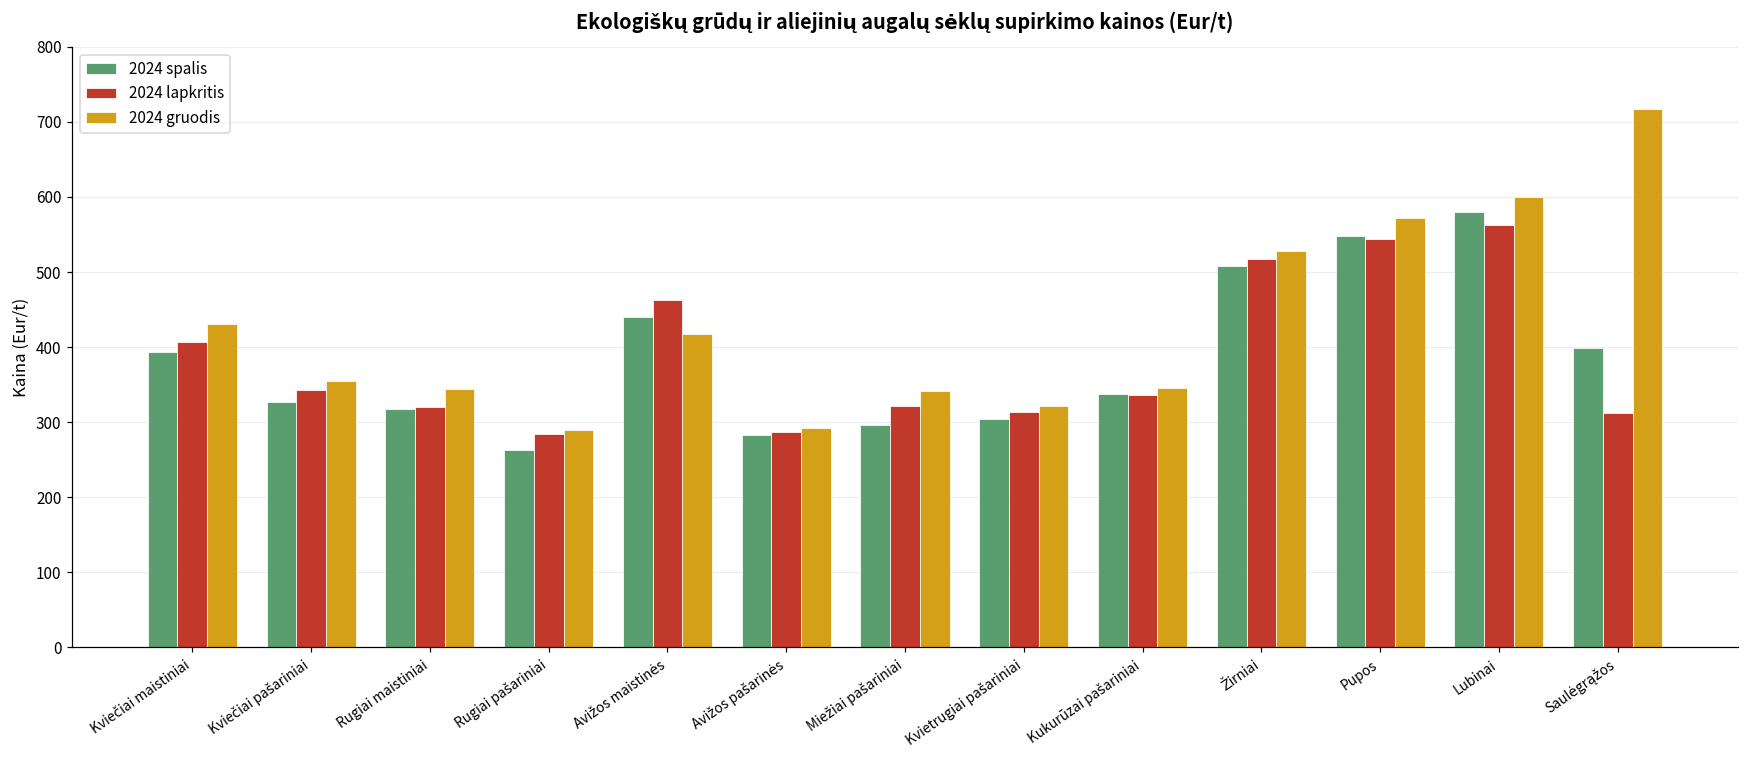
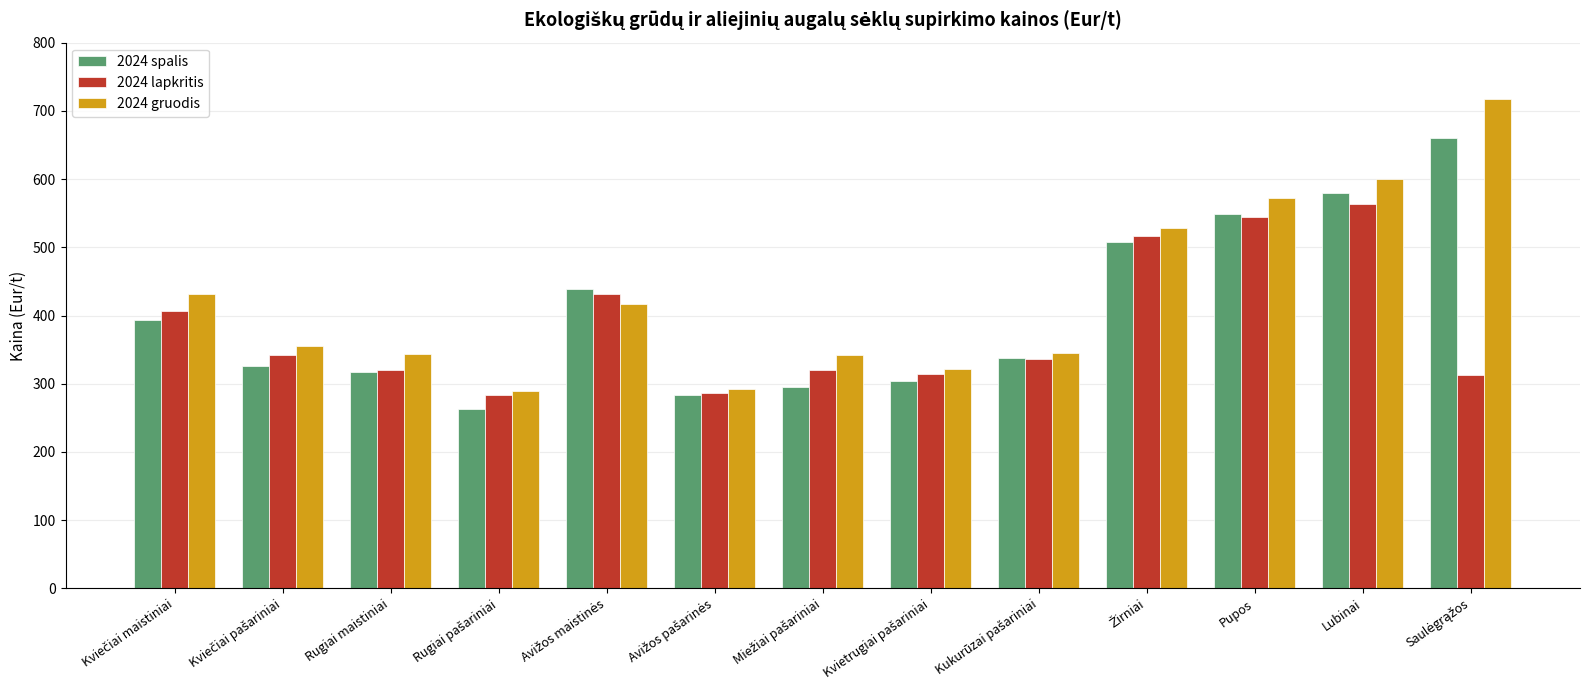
  {
    "2024 spalis": {
      "Kviečiai maistiniai": 390,
      "Kviečiai pašariniai": 330,
      "Rugiai maistiniai": 320,
      "Rugiai pašariniai": 260,
      "Avižos maistinės": 440,
      "Avižos pašarinės": 280,
      "Miežiai pašariniai": 300,
      "Kvietrugiai pašariniai": 300,
      "Kukurūzai pašariniai": 340,
      "Žirniai": 510,
      "Pupos": 550,
      "Lubinai": 580,
-     "Saulėgrąžos": 400
+     "Saulėgrąžos": 660
    },
    "2024 lapkritis": {
      "Kviečiai maistiniai": 410,
      "Kviečiai pašariniai": 340,
      "Rugiai maistiniai": 320,
      "Rugiai pašariniai": 280,
-     "Avižos maistinės": 460,
+     "Avižos maistinės": 430,
      "Avižos pašarinės": 290,
      "Miežiai pašariniai": 320,
      "Kvietrugiai pašariniai": 310,
      "Kukurūzai pašariniai": 340,
      "Žirniai": 520,
      "Pupos": 540,
      "Lubinai": 560,
      "Saulėgrąžos": 310
    },
    "2024 gruodis": {
      "Kviečiai maistiniai": 430,
      "Kviečiai pašariniai": 360,
      "Rugiai maistiniai": 340,
      "Rugiai pašariniai": 290,
      "Avižos maistinės": 420,
      "Avižos pašarinės": 290,
      "Miežiai pašariniai": 340,
      "Kvietrugiai pašariniai": 320,
      "Kukurūzai pašariniai": 350,
      "Žirniai": 530,
      "Pupos": 570,
      "Lubinai": 600,
      "Saulėgrąžos": 720
    }
  }
